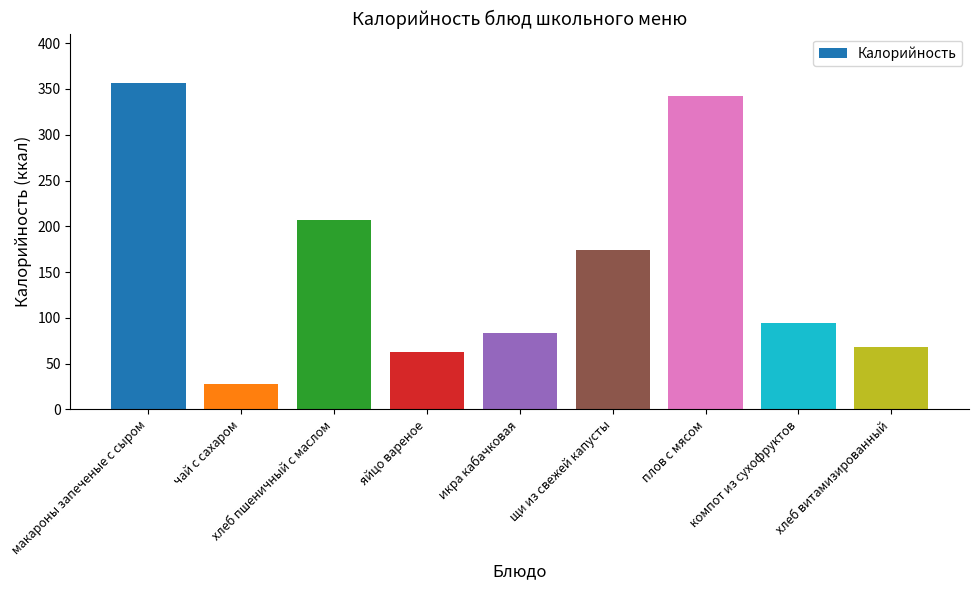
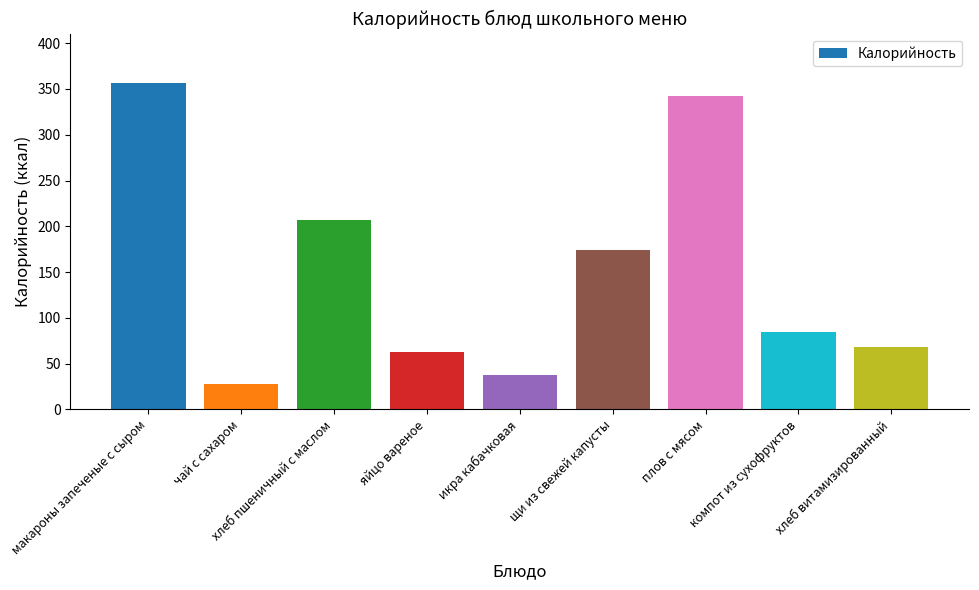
  {
    "макароны запеченые с сыром": 360,
    "чай с сахаром": 30,
    "хлеб пшеничный с маслом": 210,
    "яйцо вареное": 60,
-   "икра кабачковая": 80,
+   "икра кабачковая": 40,
    "щи из свежей капусты": 170,
    "плов с мясом": 340,
-   "компот из сухофруктов": 90,
+   "компот из сухофруктов": 80,
    "хлеб витамизированный": 70
  }
